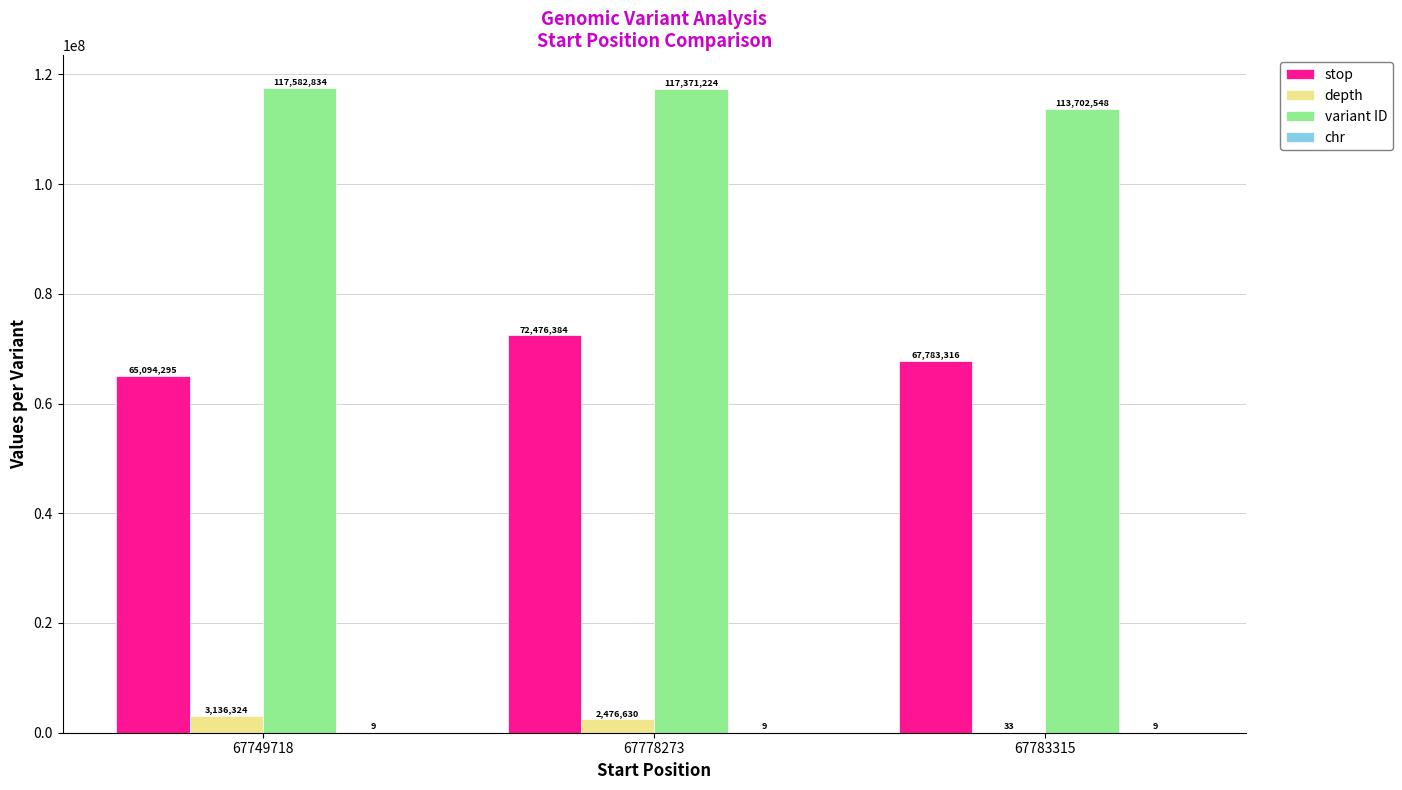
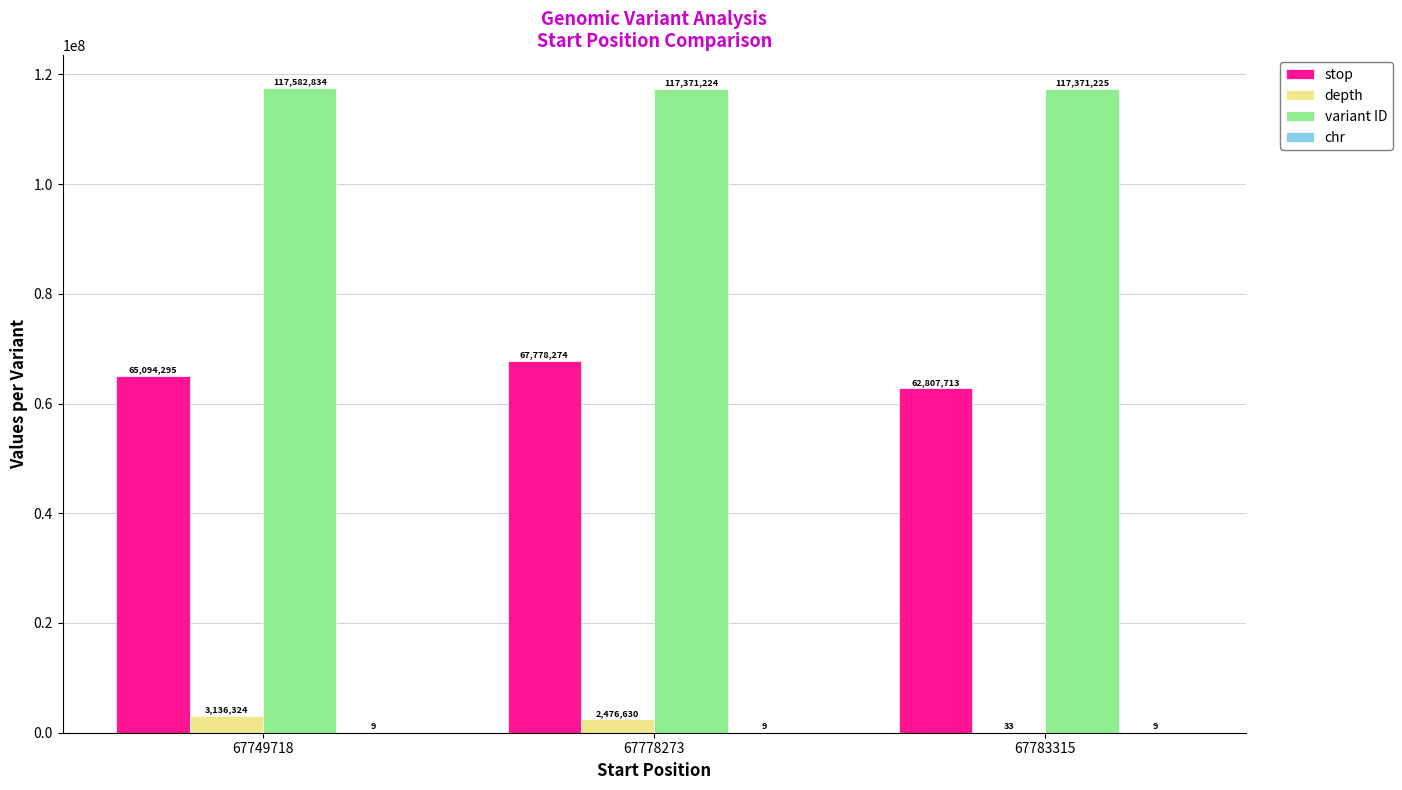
  {
    "stop": {
      "67749718": "65,094,295",
-     "67778273": "72,476,384",
-     "67783315": "67,783,316"
+     "67778273": "67,778,274",
+     "67783315": "62,807,713"
    },
    "depth": {
      "67749718": "3,136,324",
      "67778273": "2,476,630",
      "67783315": "33"
    },
    "variant ID": {
      "67749718": "117,582,834",
      "67778273": "117,371,224",
-     "67783315": "113,702,548"
+     "67783315": "117,371,225"
    },
    "chr": {
      "67749718": "9",
      "67778273": "9",
      "67783315": "9"
    }
  }
